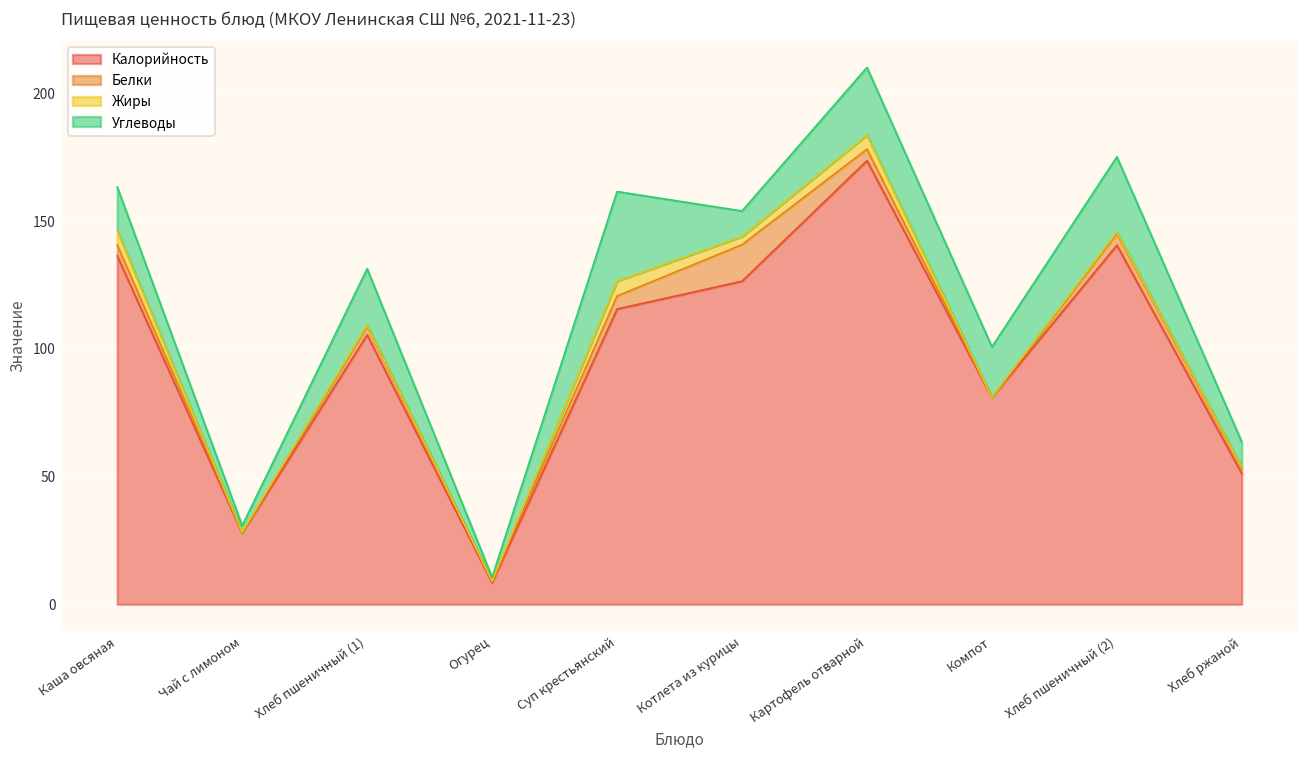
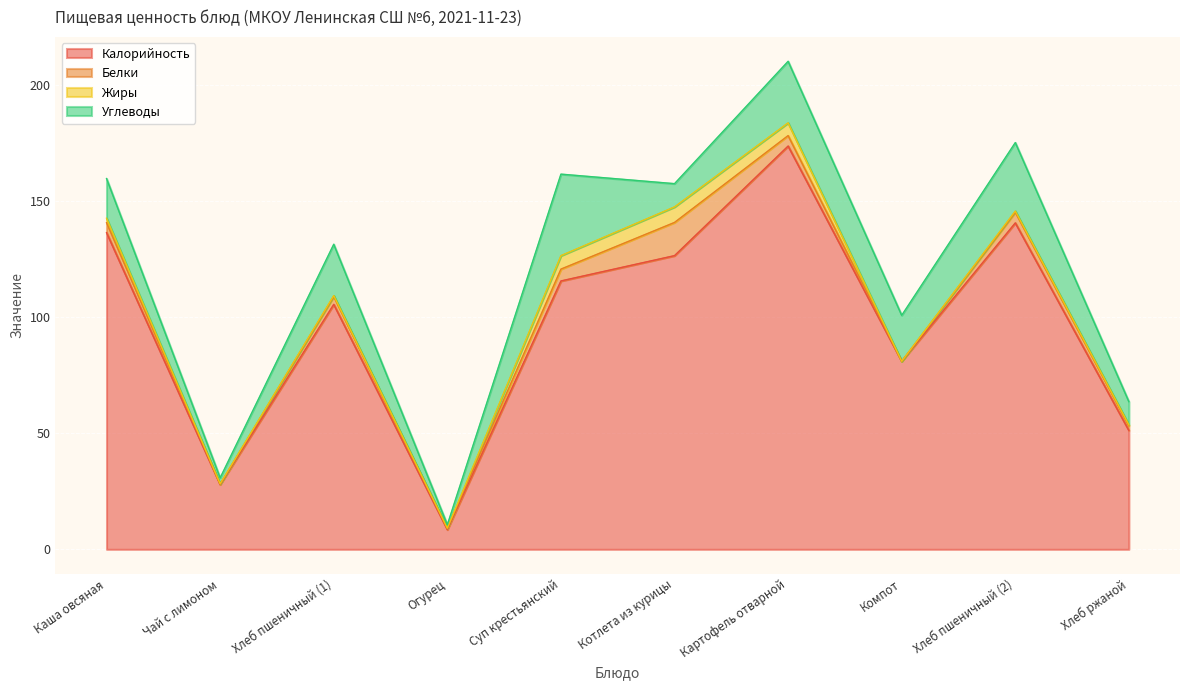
  {
    "Жиры": {
-     "Каша овсяная": 6,
+     "Каша овсяная": 2,
      "Суп крестьянский": 6,
-     "Котлета из курицы": 3,
+     "Котлета из курицы": 7,
      "Картофель отварной": 6
    },
    "Углеводы": {
      "Каша овсяная": 17,
      "Чай с лимоном": 3,
      "Хлеб пшеничный (1)": 22,
      "Огурец": 2,
      "Суп крестьянский": 35,
      "Котлета из курицы": 10,
      "Картофель отварной": 27,
      "Компот": 20,
      "Хлеб пшеничный (2)": 30,
      "Хлеб ржаной": 10
    }
  }
